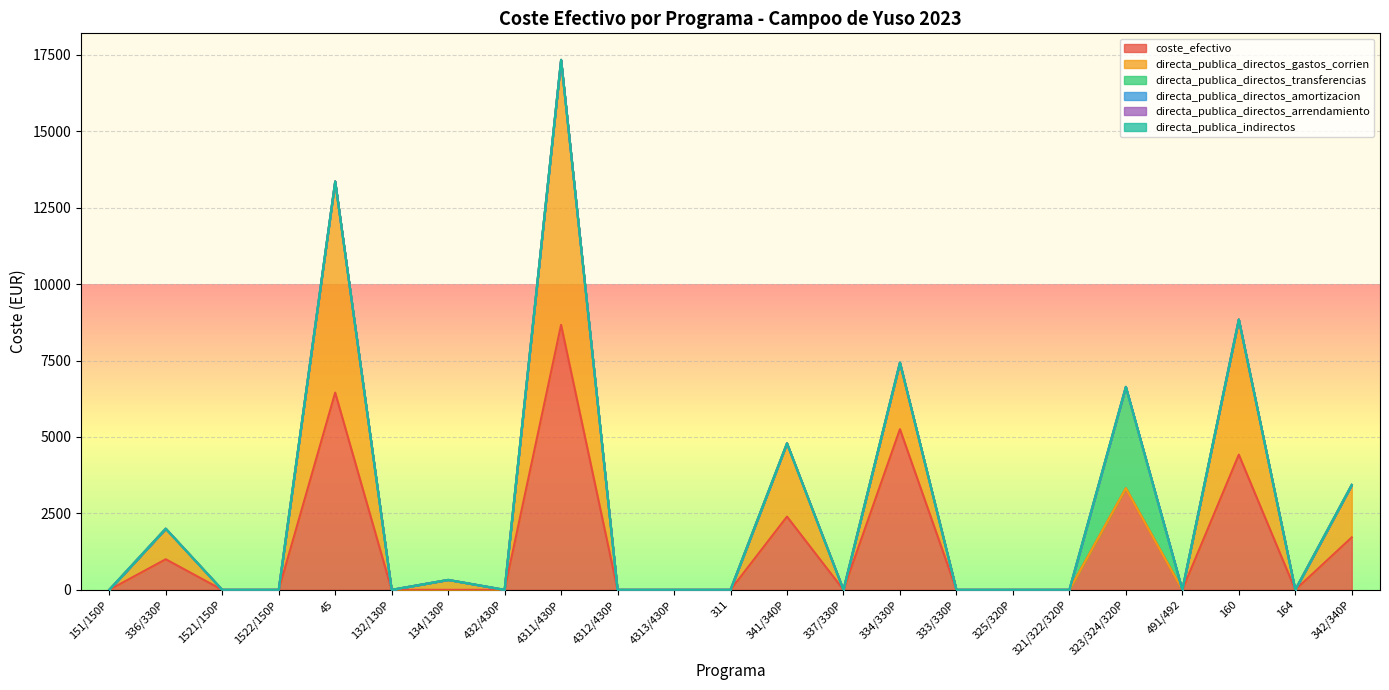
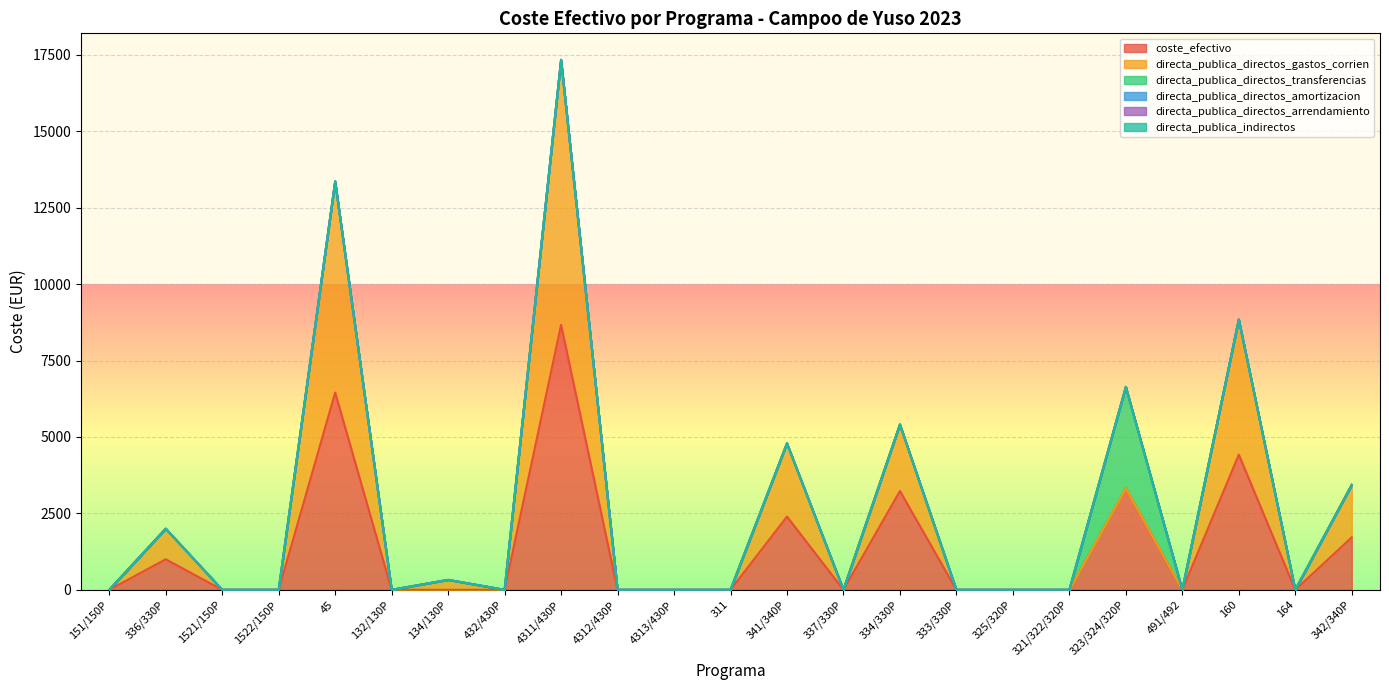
  {
    "coste_efectivo": {
      "336/330P": 1000,
      "45": 6500,
      "134/130P": 0,
      "4311/430P": 8700,
      "341/340P": 2400,
-     "334/330P": 5300,
+     "334/330P": 3200,
      "160": 4400,
      "342/340P": 1700
    }
  }
